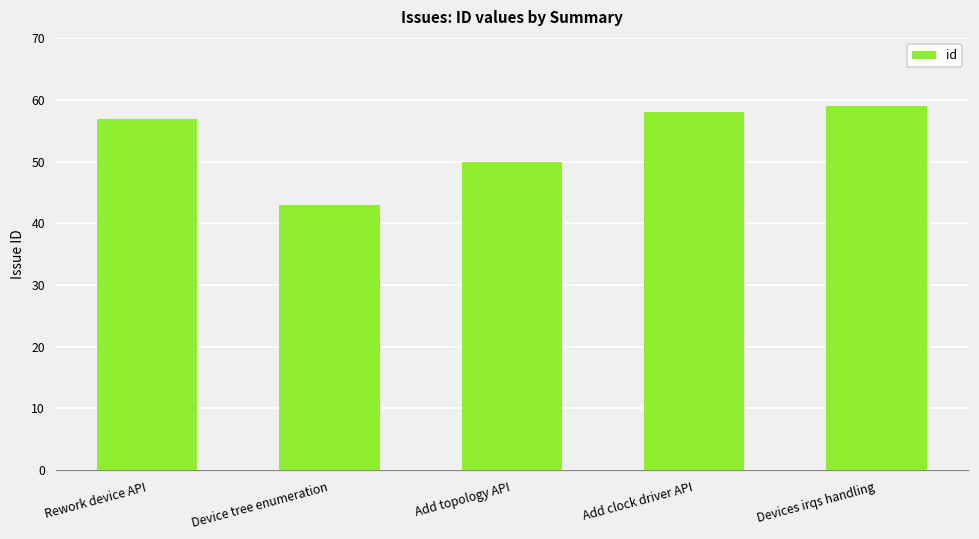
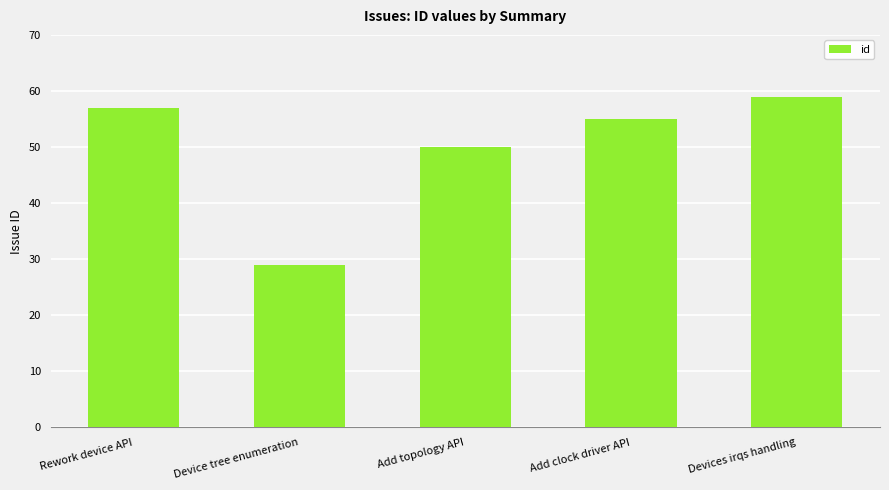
  {
    "Rework device API": 57,
-   "Device tree enumeration": 43,
+   "Device tree enumeration": 29,
    "Add topology API": 50,
-   "Add clock driver API": 58,
+   "Add clock driver API": 55,
    "Devices irqs handling": 59
  }
